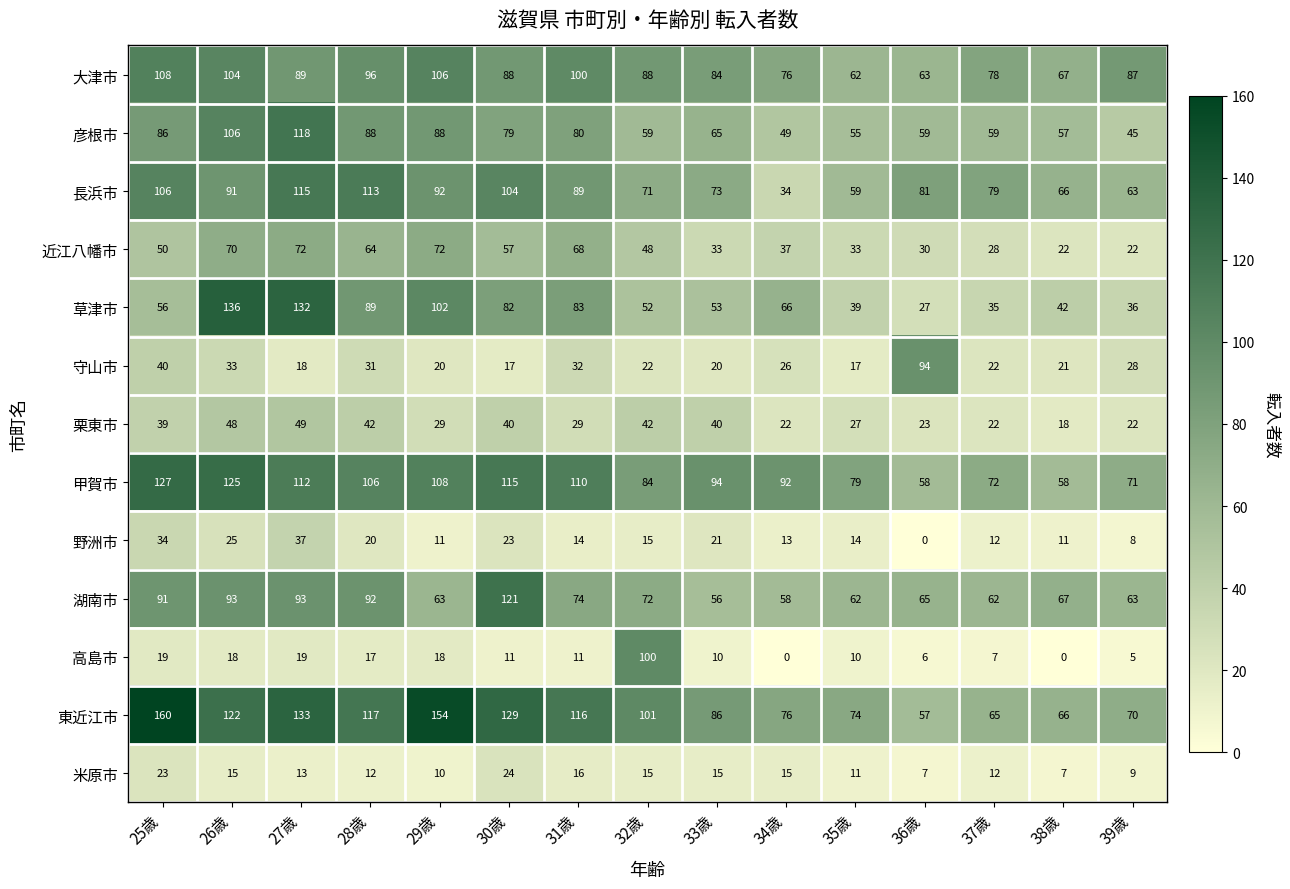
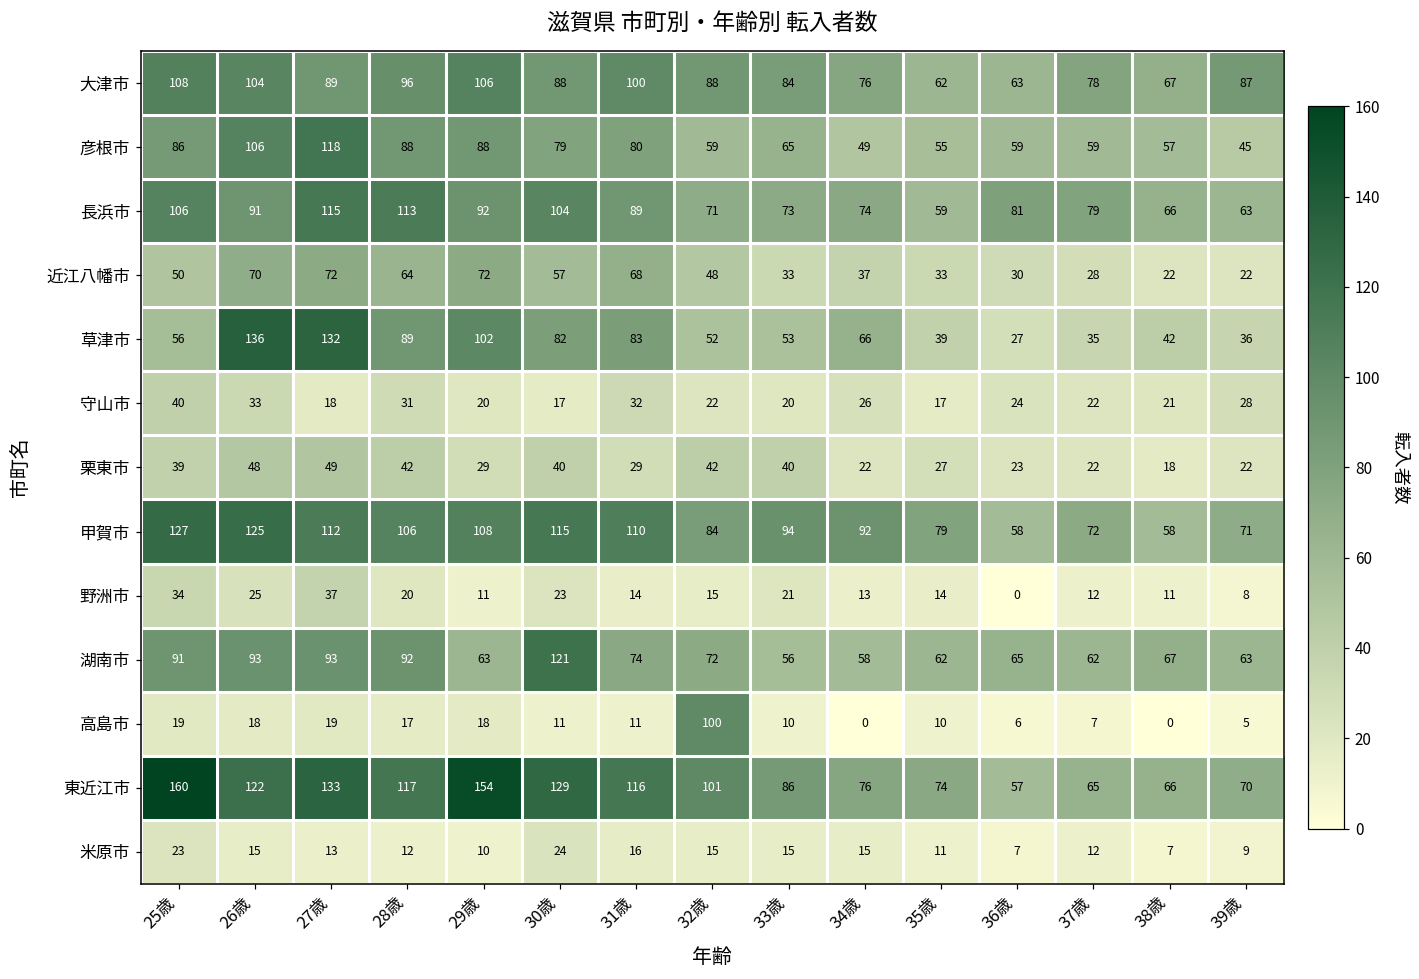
  {
    "大津市": {
      "25歳": 108,
      "26歳": 104,
      "27歳": 89,
      "28歳": 96,
      "29歳": 106,
      "30歳": 88,
      "31歳": 100,
      "32歳": 88,
      "33歳": 84,
      "34歳": 76,
      "35歳": 62,
      "36歳": 63,
      "37歳": 78,
      "38歳": 67,
      "39歳": 87
    },
    "彦根市": {
      "25歳": 86,
      "26歳": 106,
      "27歳": 118,
      "28歳": 88,
      "29歳": 88,
      "30歳": 79,
      "31歳": 80,
      "32歳": 59,
      "33歳": 65,
      "34歳": 49,
      "35歳": 55,
      "36歳": 59,
      "37歳": 59,
      "38歳": 57,
      "39歳": 45
    },
    "長浜市": {
      "25歳": 106,
      "26歳": 91,
      "27歳": 115,
      "28歳": 113,
      "29歳": 92,
      "30歳": 104,
      "31歳": 89,
      "32歳": 71,
      "33歳": 73,
-     "34歳": 34,
+     "34歳": 74,
      "35歳": 59,
      "36歳": 81,
      "37歳": 79,
      "38歳": 66,
      "39歳": 63
    },
    "近江八幡市": {
      "25歳": 50,
      "26歳": 70,
      "27歳": 72,
      "28歳": 64,
      "29歳": 72,
      "30歳": 57,
      "31歳": 68,
      "32歳": 48,
      "33歳": 33,
      "34歳": 37,
      "35歳": 33,
      "36歳": 30,
      "37歳": 28,
      "38歳": 22,
      "39歳": 22
    },
    "草津市": {
      "25歳": 56,
      "26歳": 136,
      "27歳": 132,
      "28歳": 89,
      "29歳": 102,
      "30歳": 82,
      "31歳": 83,
      "32歳": 52,
      "33歳": 53,
      "34歳": 66,
      "35歳": 39,
      "36歳": 27,
      "37歳": 35,
      "38歳": 42,
      "39歳": 36
    },
    "守山市": {
      "25歳": 40,
      "26歳": 33,
      "27歳": 18,
      "28歳": 31,
      "29歳": 20,
      "30歳": 17,
      "31歳": 32,
      "32歳": 22,
      "33歳": 20,
      "34歳": 26,
      "35歳": 17,
-     "36歳": 94,
+     "36歳": 24,
      "37歳": 22,
      "38歳": 21,
      "39歳": 28
    },
    "栗東市": {
      "25歳": 39,
      "26歳": 48,
      "27歳": 49,
      "28歳": 42,
      "29歳": 29,
      "30歳": 40,
      "31歳": 29,
      "32歳": 42,
      "33歳": 40,
      "34歳": 22,
      "35歳": 27,
      "36歳": 23,
      "37歳": 22,
      "38歳": 18,
      "39歳": 22
    },
    "甲賀市": {
      "25歳": 127,
      "26歳": 125,
      "27歳": 112,
      "28歳": 106,
      "29歳": 108,
      "30歳": 115,
      "31歳": 110,
      "32歳": 84,
      "33歳": 94,
      "34歳": 92,
      "35歳": 79,
      "36歳": 58,
      "37歳": 72,
      "38歳": 58,
      "39歳": 71
    },
    "野洲市": {
      "25歳": 34,
      "26歳": 25,
      "27歳": 37,
      "28歳": 20,
      "29歳": 11,
      "30歳": 23,
      "31歳": 14,
      "32歳": 15,
      "33歳": 21,
      "34歳": 13,
      "35歳": 14,
      "36歳": 0,
      "37歳": 12,
      "38歳": 11,
      "39歳": 8
    },
    "湖南市": {
      "25歳": 91,
      "26歳": 93,
      "27歳": 93,
      "28歳": 92,
      "29歳": 63,
      "30歳": 121,
      "31歳": 74,
      "32歳": 72,
      "33歳": 56,
      "34歳": 58,
      "35歳": 62,
      "36歳": 65,
      "37歳": 62,
      "38歳": 67,
      "39歳": 63
    },
    "高島市": {
      "25歳": 19,
      "26歳": 18,
      "27歳": 19,
      "28歳": 17,
      "29歳": 18,
      "30歳": 11,
      "31歳": 11,
      "32歳": 100,
      "33歳": 10,
      "34歳": 0,
      "35歳": 10,
      "36歳": 6,
      "37歳": 7,
      "38歳": 0,
      "39歳": 5
    },
    "東近江市": {
      "25歳": 160,
      "26歳": 122,
      "27歳": 133,
      "28歳": 117,
      "29歳": 154,
      "30歳": 129,
      "31歳": 116,
      "32歳": 101,
      "33歳": 86,
      "34歳": 76,
      "35歳": 74,
      "36歳": 57,
      "37歳": 65,
      "38歳": 66,
      "39歳": 70
    },
    "米原市": {
      "25歳": 23,
      "26歳": 15,
      "27歳": 13,
      "28歳": 12,
      "29歳": 10,
      "30歳": 24,
      "31歳": 16,
      "32歳": 15,
      "33歳": 15,
      "34歳": 15,
      "35歳": 11,
      "36歳": 7,
      "37歳": 12,
      "38歳": 7,
      "39歳": 9
    }
  }
